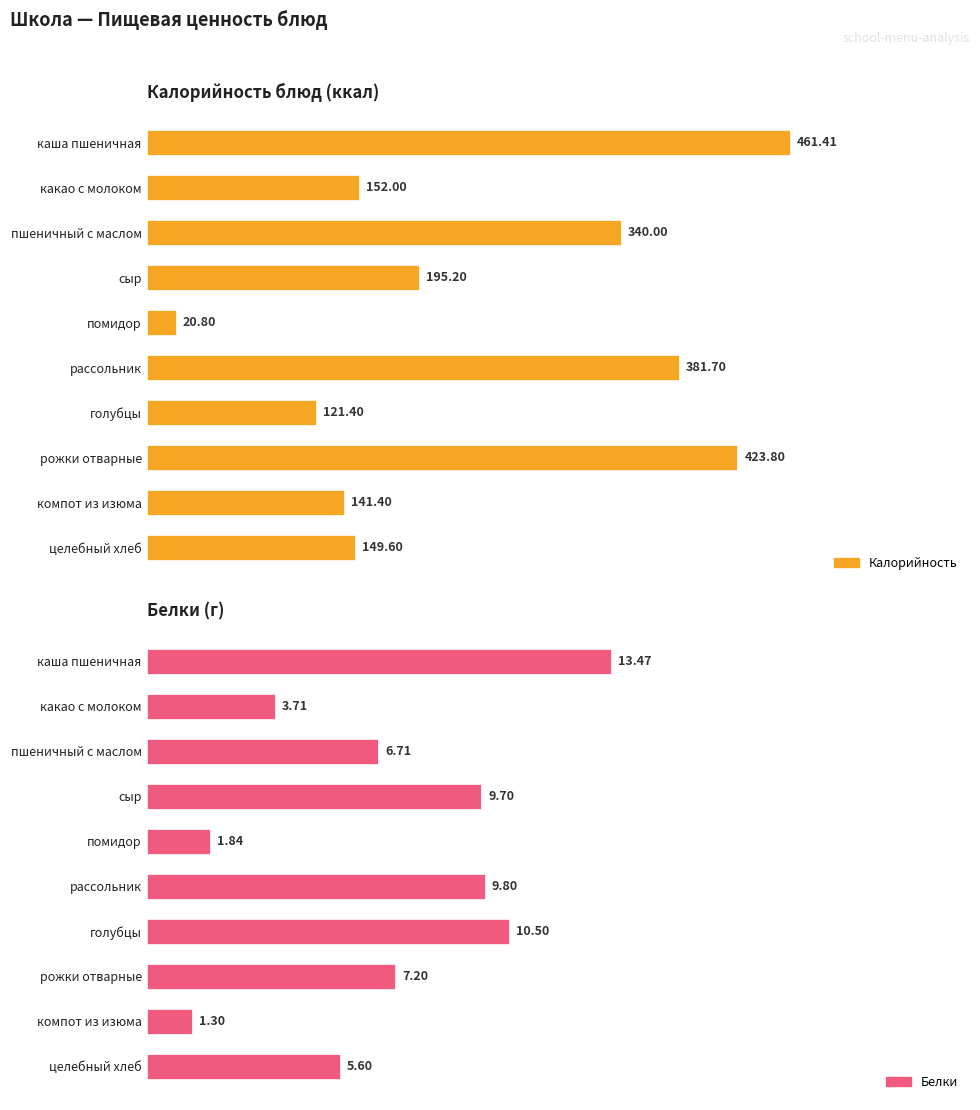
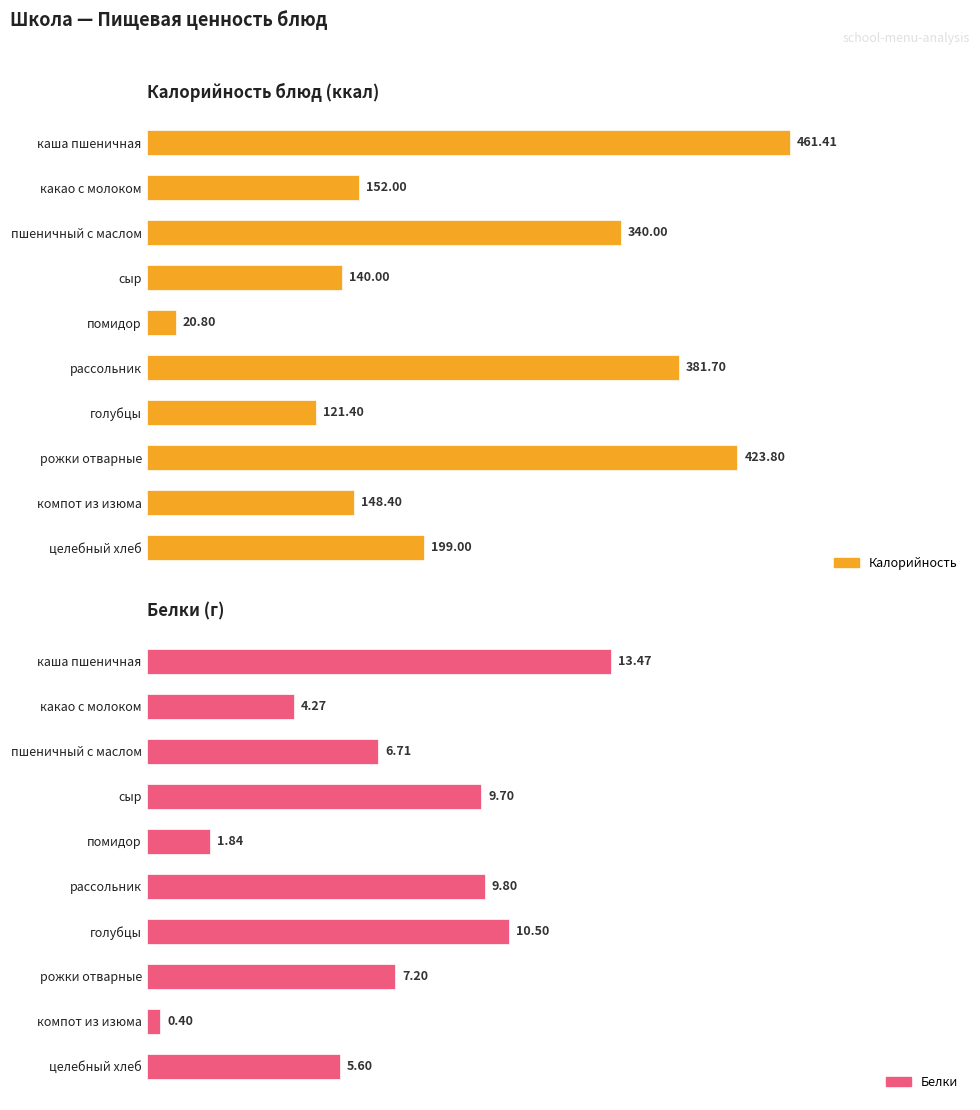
  {
    "Калорийность блюд (ккал)": {
      "каша пшеничная": 461.41,
      "какао с молоком": 152.00,
      "пшеничный с маслом": 340.00,
-     "сыр": 195.20,
+     "сыр": 140.00,
      "помидор": 20.80,
      "рассольник": 381.70,
      "голубцы": 121.40,
      "рожки отварные": 423.80,
-     "компот из изюма": 141.40,
-     "целебный хлеб": 149.60
+     "компот из изюма": 148.40,
+     "целебный хлеб": 199.00
    },
    "Белки (г)": {
      "каша пшеничная": 13.47,
-     "какао с молоком": 3.71,
+     "какао с молоком": 4.27,
      "пшеничный с маслом": 6.71,
      "сыр": 9.70,
      "помидор": 1.84,
      "рассольник": 9.80,
      "голубцы": 10.50,
      "рожки отварные": 7.20,
-     "компот из изюма": 1.30,
+     "компот из изюма": 0.40,
      "целебный хлеб": 5.60
    }
  }
